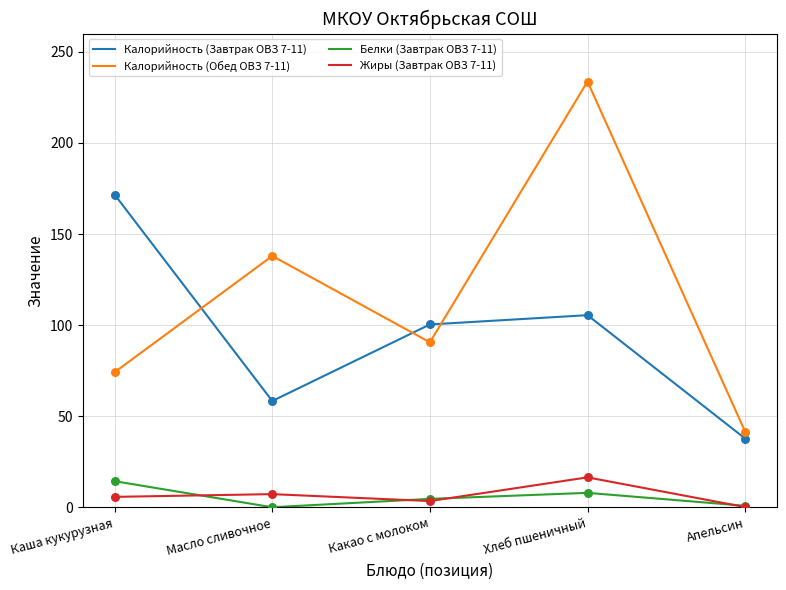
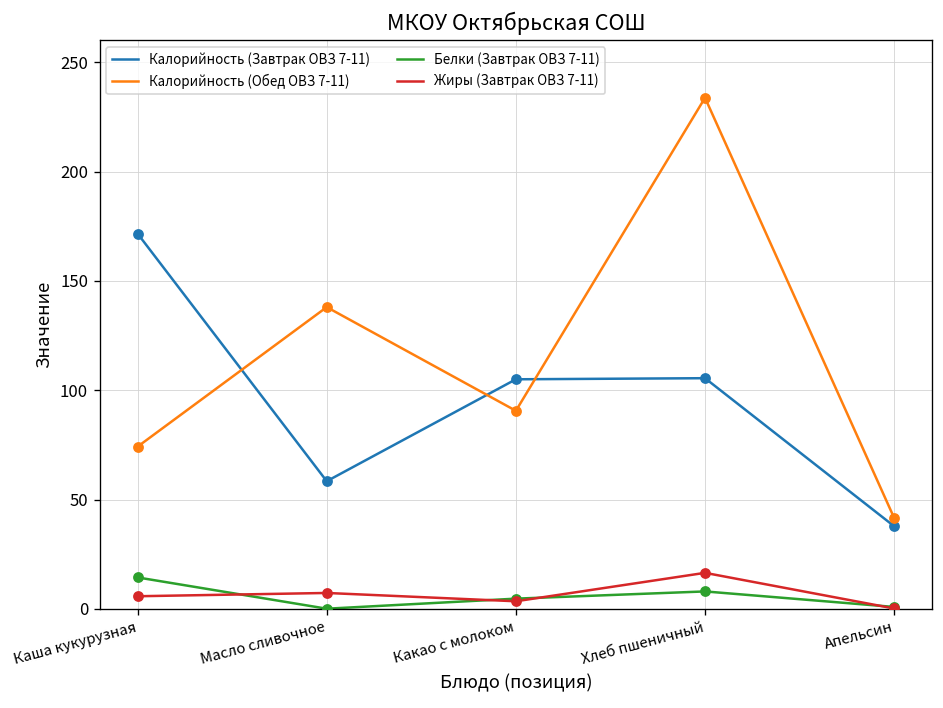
  {
    "Калорийность (Завтрак ОВЗ 7-11)": {
      "Каша кукурузная": 172,
      "Масло сливочное": 58,
-     "Какао с молоком": 100,
+     "Какао с молоком": 105,
      "Хлеб пшеничный": 106,
      "Апельсин": 38
    },
    "Калорийность (Обед ОВЗ 7-11)": {
      "Каша кукурузная": 74,
      "Масло сливочное": 138,
      "Какао с молоком": 91,
      "Хлеб пшеничный": 234,
      "Апельсин": 42
    },
    "Белки (Завтрак ОВЗ 7-11)": {
      "Каша кукурузная": 14,
      "Масло сливочное": 0,
      "Хлеб пшеничный": 8
    },
    "Жиры (Завтрак ОВЗ 7-11)": {
      "Каша кукурузная": 6,
      "Масло сливочное": 7,
      "Хлеб пшеничный": 17
    }
  }
